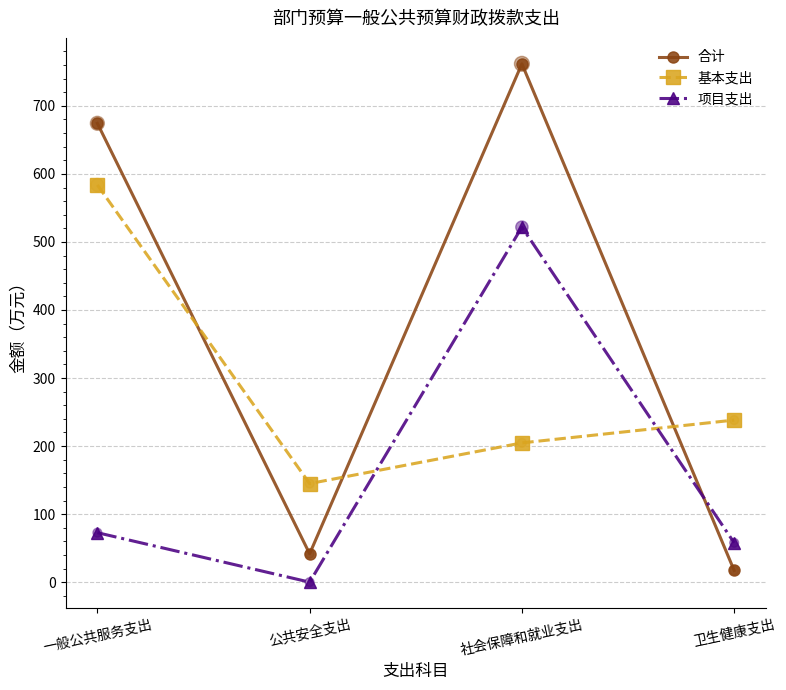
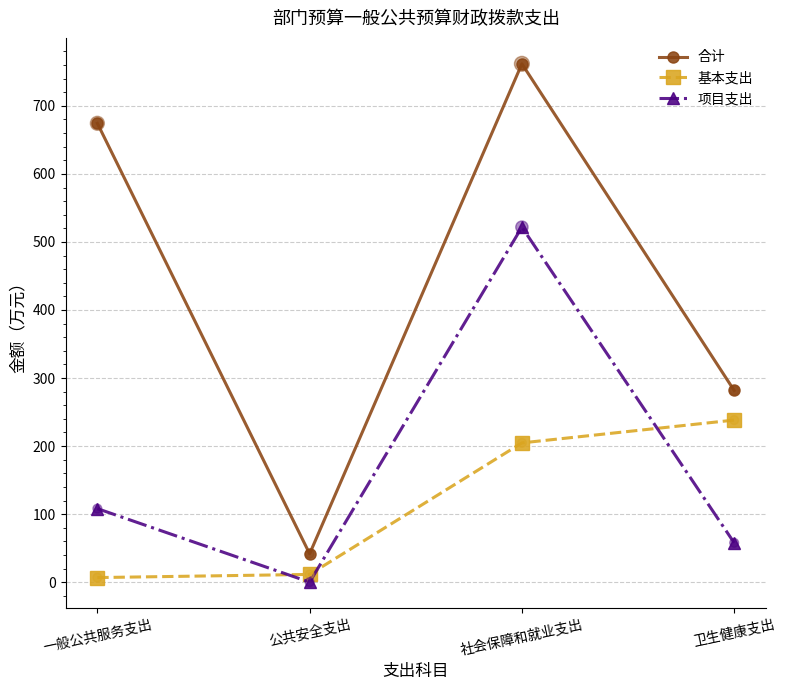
  {
    "合计": {
      "一般公共服务支出": 670,
      "公共安全支出": 40,
      "社会保障和就业支出": 760,
-     "卫生健康支出": 20
+     "卫生健康支出": 280
    },
    "基本支出": {
-     "一般公共服务支出": 580,
-     "公共安全支出": 140,
+     "一般公共服务支出": 10,
+     "公共安全支出": 10,
      "社会保障和就业支出": 200,
      "卫生健康支出": 240
    },
    "项目支出": {
-     "一般公共服务支出": 70,
+     "一般公共服务支出": 110,
      "公共安全支出": 0,
      "社会保障和就业支出": 520,
      "卫生健康支出": 60
    }
  }
